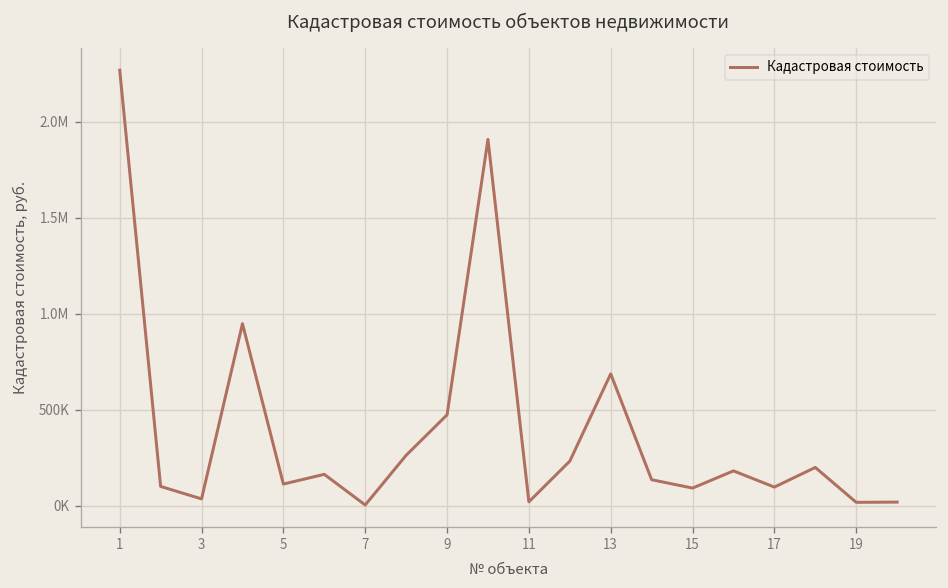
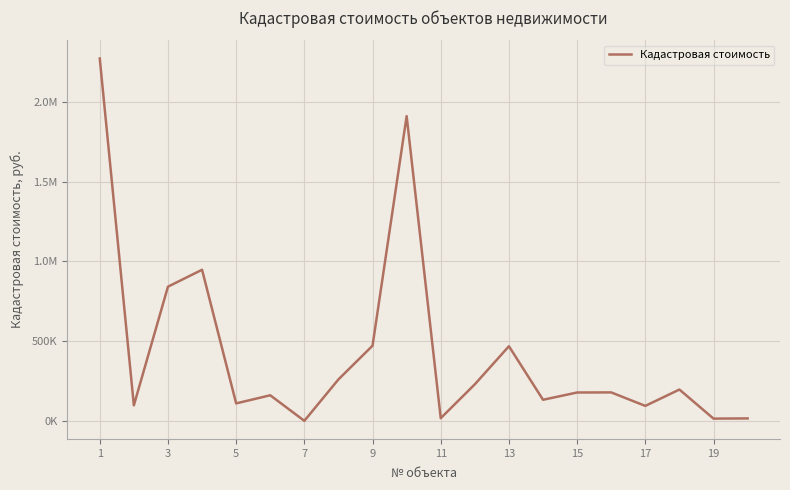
  {
    "1": 2270000,
-   "3": 40000,
+   "3": 840000,
    "5": 110000,
    "7": 0,
    "9": 470000,
    "11": 20000,
-   "13": 690000,
-   "15": 90000,
+   "13": 470000,
+   "15": 180000,
    "17": 100000,
    "19": 20000
  }
